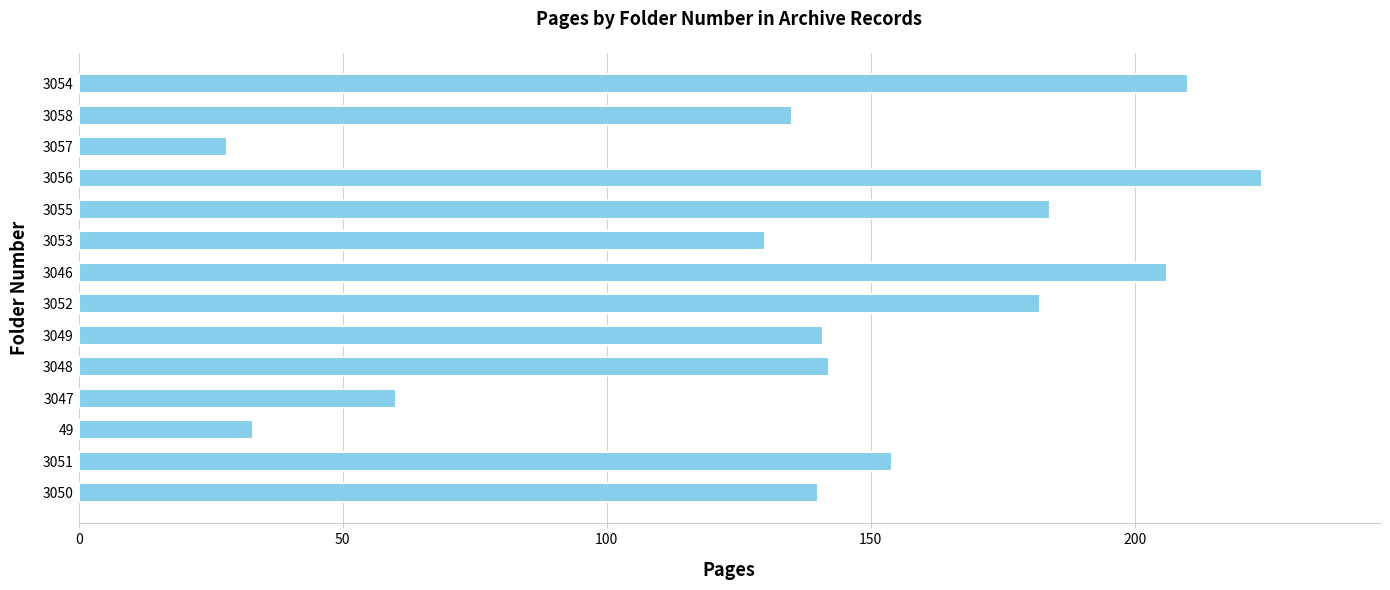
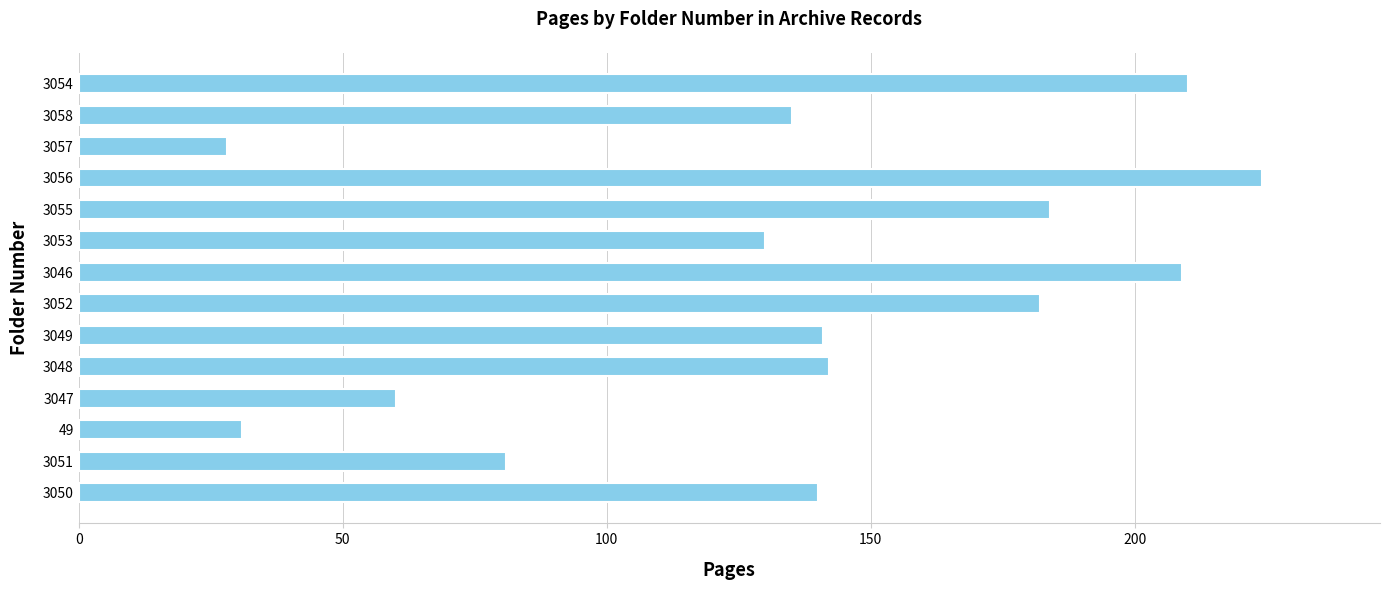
  {
    "3054": 210,
    "3058": 135,
    "3057": 28,
    "3056": 224,
    "3055": 184,
    "3053": 130,
-   "3046": 206,
+   "3046": 209,
    "3052": 182,
    "3049": 141,
    "3048": 142,
    "3047": 60,
-   "49": 33,
-   "3051": 154,
+   "49": 31,
+   "3051": 81,
    "3050": 140
  }
